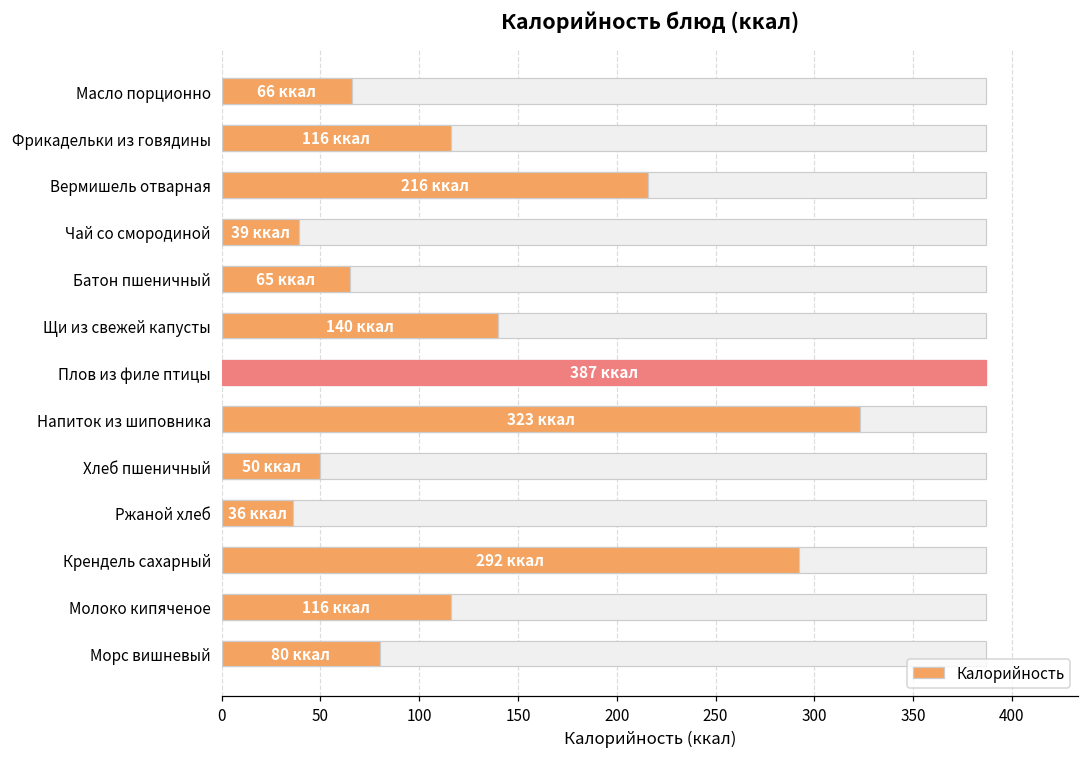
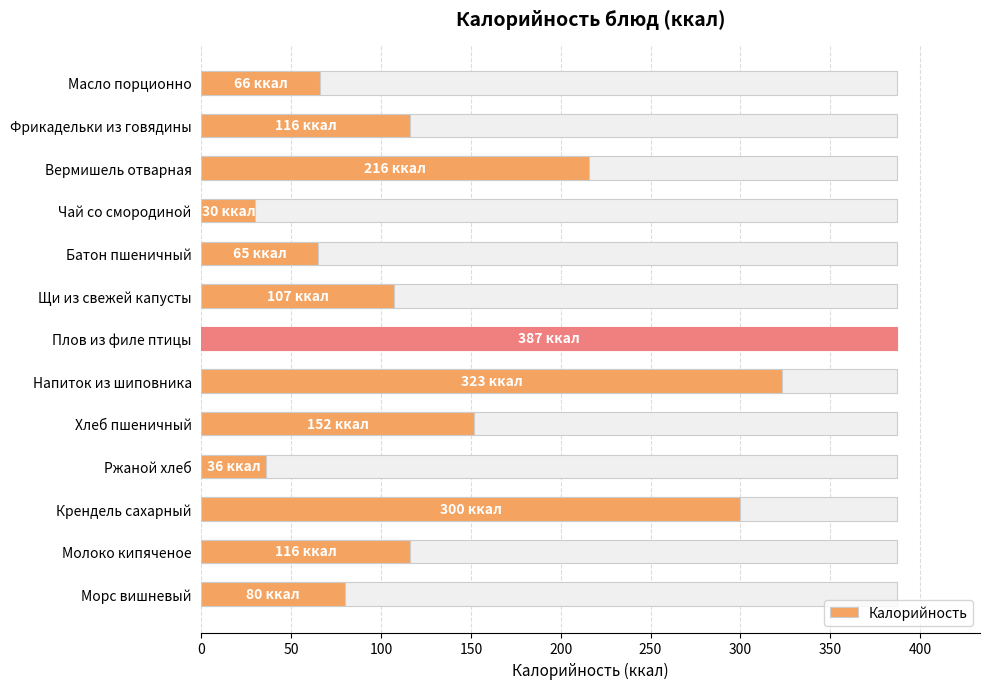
  {
    "Калорийность": {
-     "Чай со смородиной": 39,
-     "Щи из свежей капусты": 140,
+     "Чай со смородиной": 30,
+     "Щи из свежей капусты": 107,
      "Плов из филе птицы": 387,
-     "Хлеб пшеничный": 50,
-     "Крендель сахарный": 292
+     "Хлеб пшеничный": 152,
+     "Крендель сахарный": 300
    }
  }
